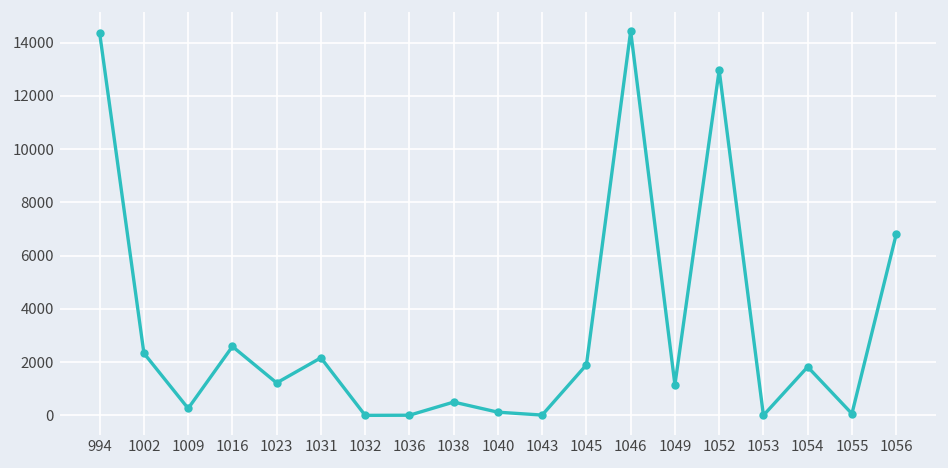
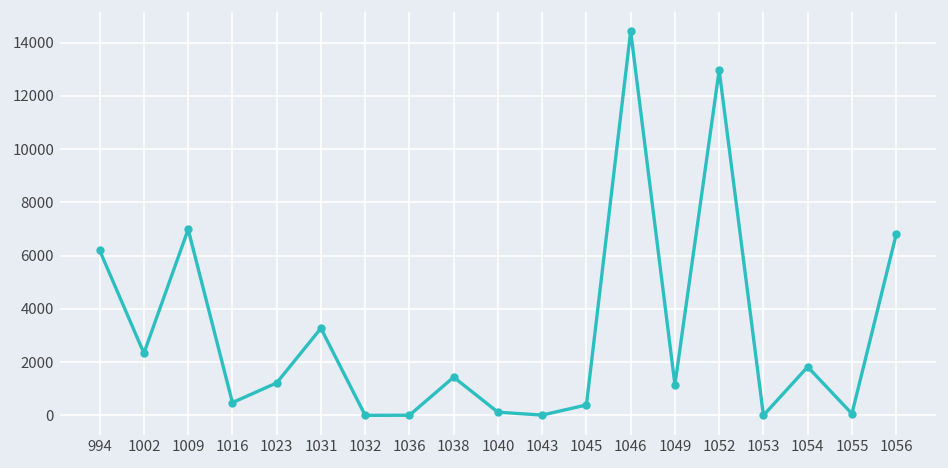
  {
-   "994": 14400,
+   "994": 6200,
    "1002": 2300,
-   "1009": 300,
-   "1016": 2600,
+   "1009": 7000,
+   "1016": 500,
    "1023": 1200,
-   "1031": 2200,
+   "1031": 3300,
    "1032": 0,
    "1036": 0,
-   "1038": 500,
+   "1038": 1400,
    "1040": 100,
    "1043": 0,
-   "1045": 1900,
+   "1045": 400,
    "1046": 14400,
    "1049": 1200,
    "1052": 13000,
    "1053": 0,
    "1054": 1800,
    "1055": 100,
    "1056": 6800
  }
